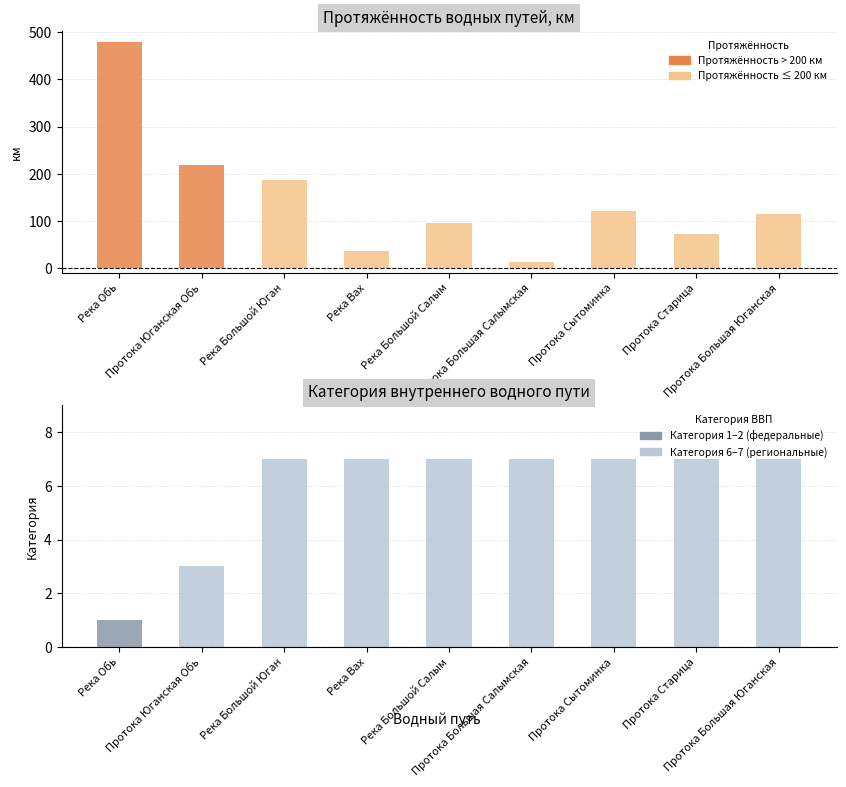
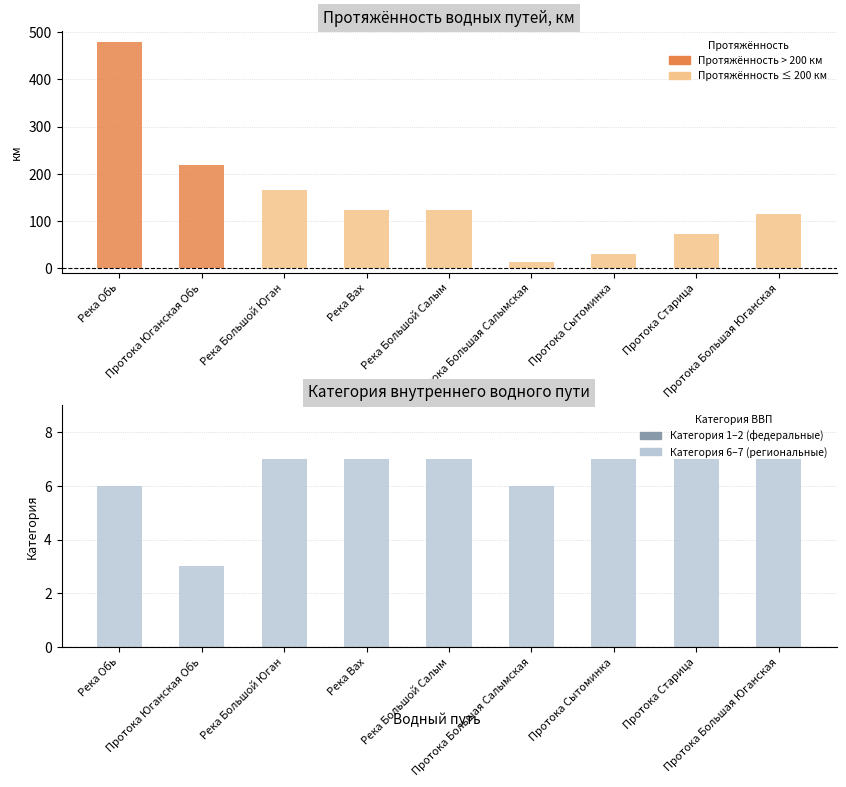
  {
    "Протяжённость водных путей, км": {
      "Река Обь": 480,
      "Протока Юганская Обь": 220,
-     "Река Большой Юган": 190,
-     "Река Вах": 40,
-     "Река Большой Салым": 100,
+     "Река Большой Юган": 170,
+     "Река Вах": 120,
+     "Река Большой Салым": 120,
      "Протока Большая Салымская": 10,
-     "Протока Сытоминка": 120,
+     "Протока Сытоминка": 30,
      "Протока Старица": 70,
      "Протока Большая Юганская": 120
    },
    "Категория внутреннего водного пути": {
-     "Река Обь": 1,
+     "Река Обь": 6,
      "Протока Юганская Обь": 3,
      "Река Большой Юган": 7,
      "Река Вах": 7,
      "Река Большой Салым": 7,
-     "Протока Большая Салымская": 7,
+     "Протока Большая Салымская": 6,
      "Протока Сытоминка": 7,
      "Протока Старица": 7,
      "Протока Большая Юганская": 7
    }
  }
